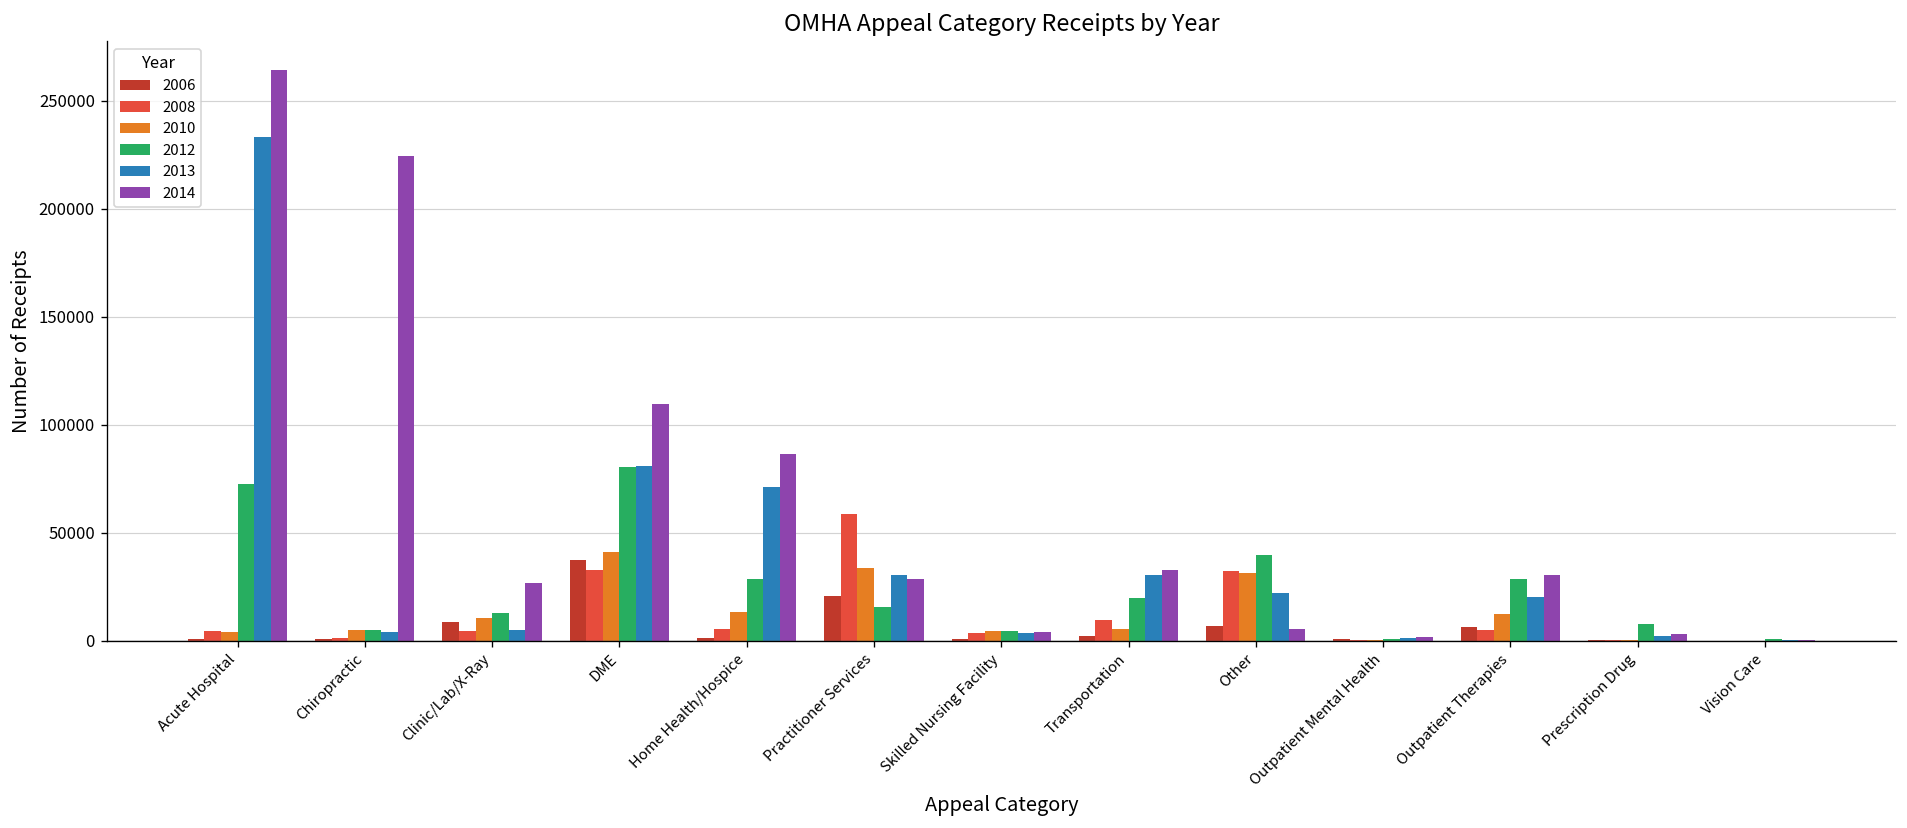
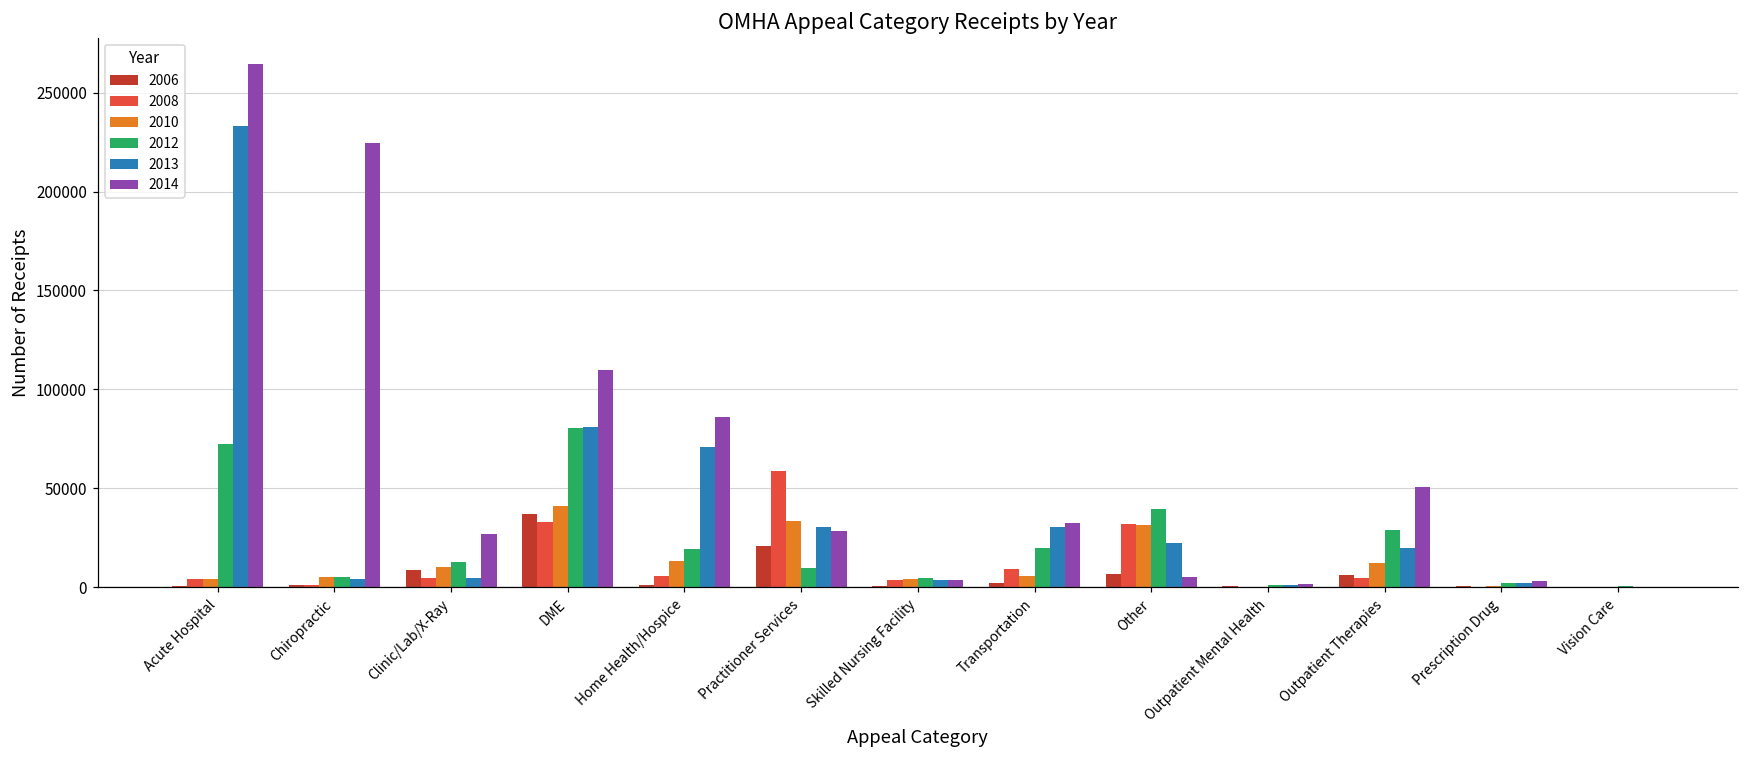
  {
    "2012": {
      "Acute Hospital": 72000,
      "Chiropractic": 5000,
      "Clinic/Lab/X-Ray": 13000,
      "DME": 81000,
-     "Home Health/Hospice": 29000,
-     "Practitioner Services": 16000,
+     "Home Health/Hospice": 19000,
+     "Practitioner Services": 10000,
      "Skilled Nursing Facility": 5000,
      "Transportation": 20000,
      "Other": 40000,
      "Outpatient Therapies": 29000,
-     "Prescription Drug": 8000
+     "Prescription Drug": 2000
    },
    "2013": {
      "Acute Hospital": 233000,
      "Chiropractic": 4000,
      "Clinic/Lab/X-Ray": 5000,
      "DME": 81000,
      "Home Health/Hospice": 71000,
      "Practitioner Services": 30000,
      "Skilled Nursing Facility": 4000,
      "Transportation": 30000,
      "Other": 22000,
      "Outpatient Mental Health": 1000,
      "Outpatient Therapies": 20000,
      "Prescription Drug": 2000
    },
    "2014": {
      "Acute Hospital": 264000,
      "Chiropractic": 224000,
      "Clinic/Lab/X-Ray": 27000,
      "DME": 110000,
      "Home Health/Hospice": 86000,
      "Practitioner Services": 29000,
      "Skilled Nursing Facility": 4000,
      "Transportation": 33000,
      "Other": 5000,
      "Outpatient Mental Health": 2000,
-     "Outpatient Therapies": 30000,
+     "Outpatient Therapies": 51000,
      "Prescription Drug": 3000
    }
  }
